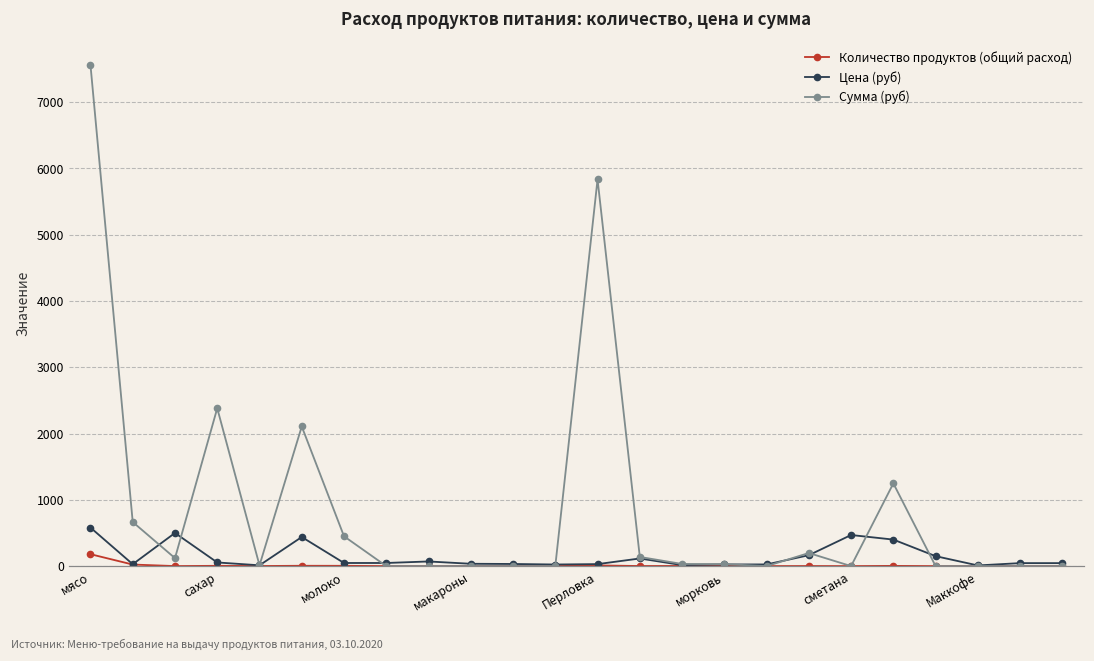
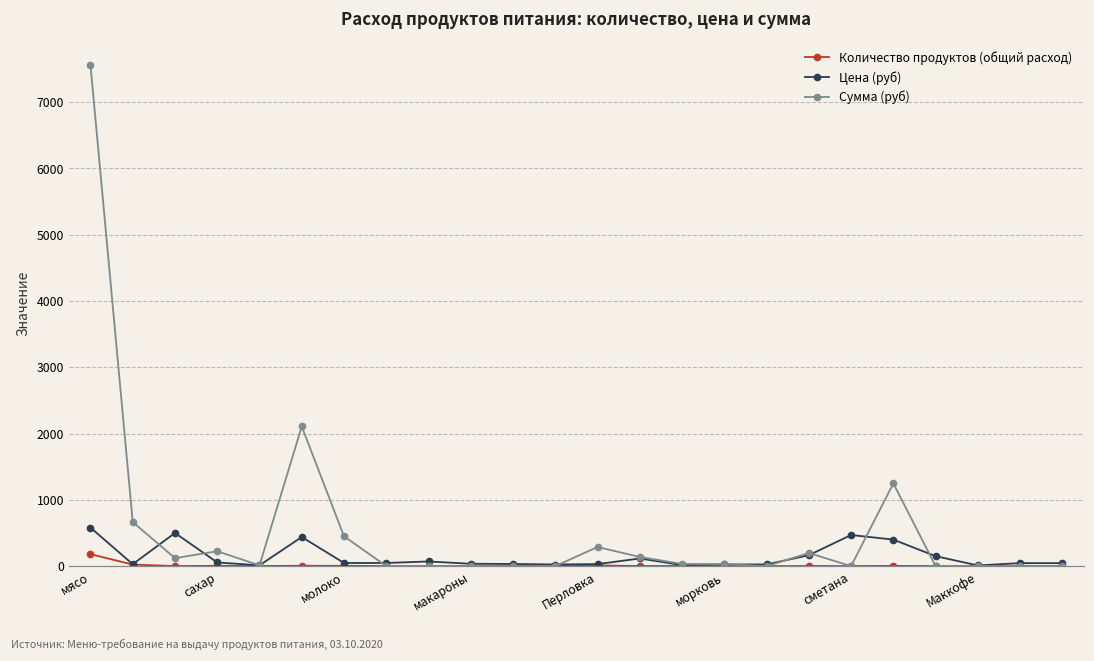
  {
    "Количество продуктов (общий расход)": {
      "мясо": 200,
      "сахар": 0
    },
    "Цена (руб)": {
      "мясо": 600,
      "сахар": 100,
      "сметана": 500
    },
    "Сумма (руб)": {
      "мясо": 7600,
-     "сахар": 2400,
+     "сахар": 200,
      "молоко": 500,
-     "Перловка": 5800
+     "Перловка": 300
    }
  }
